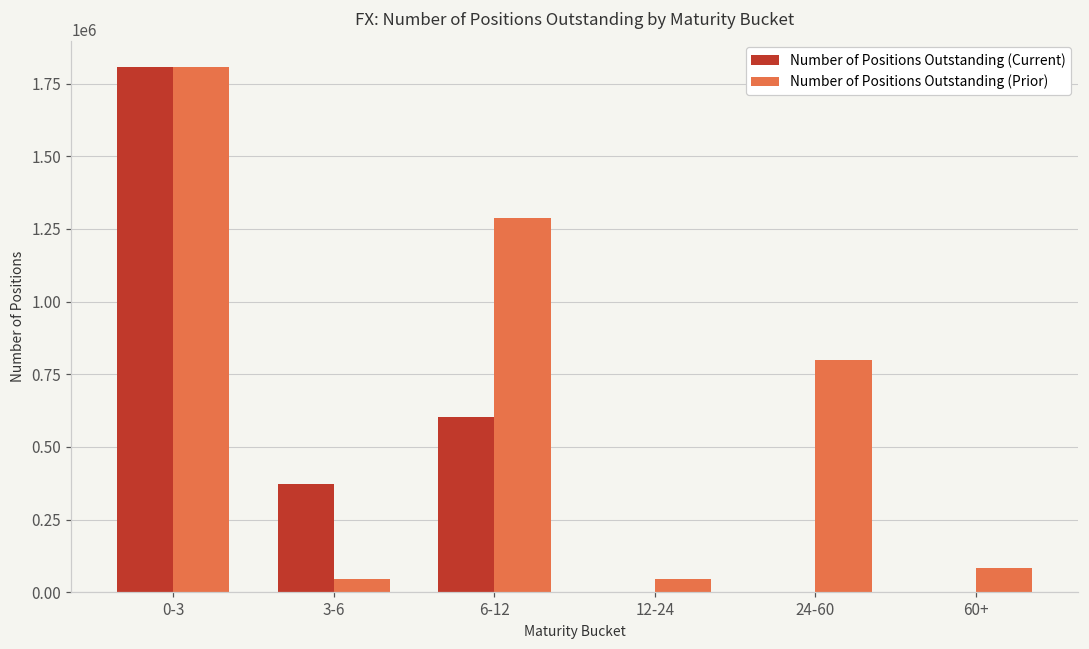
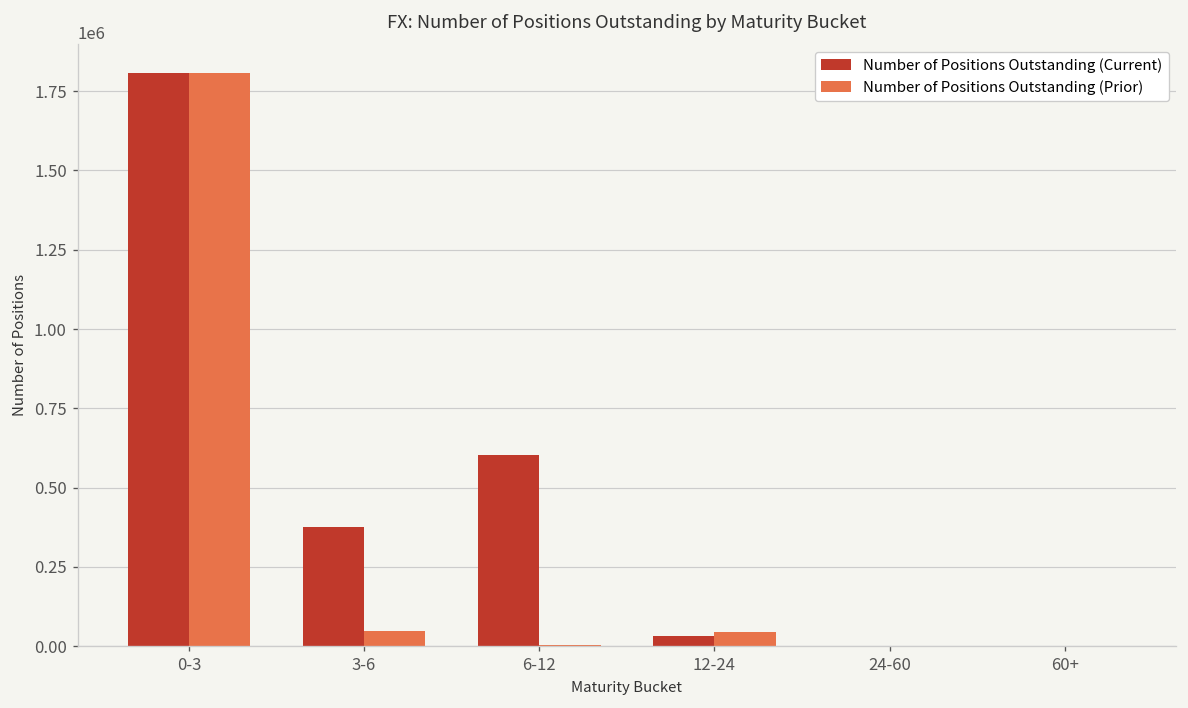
  {
    "Number of Positions Outstanding (Current)": {
      "0-3": 1810000,
      "3-6": 370000,
      "6-12": 600000,
-     "12-24": 0
+     "12-24": 30000
    },
    "Number of Positions Outstanding (Prior)": {
      "0-3": 1810000,
      "3-6": 50000,
-     "6-12": 1290000,
+     "6-12": 0,
      "12-24": 50000,
-     "24-60": 800000,
-     "60+": 80000
+     "24-60": 0,
+     "60+": 0
    }
  }
